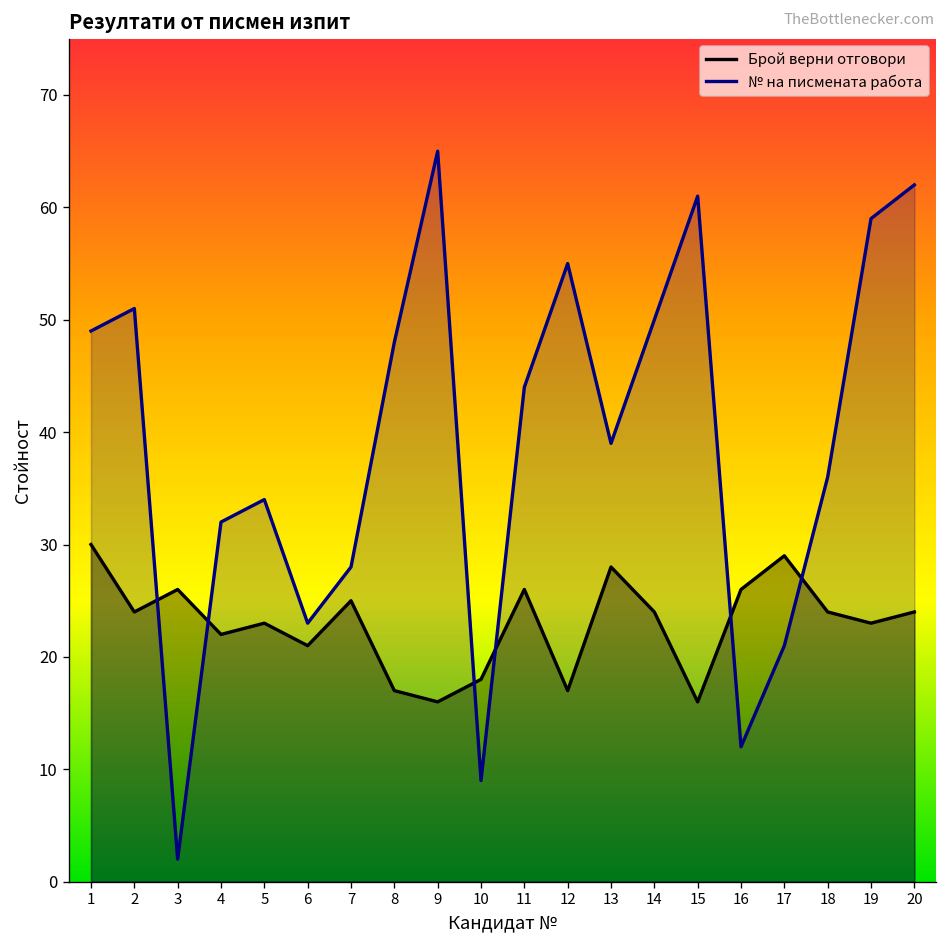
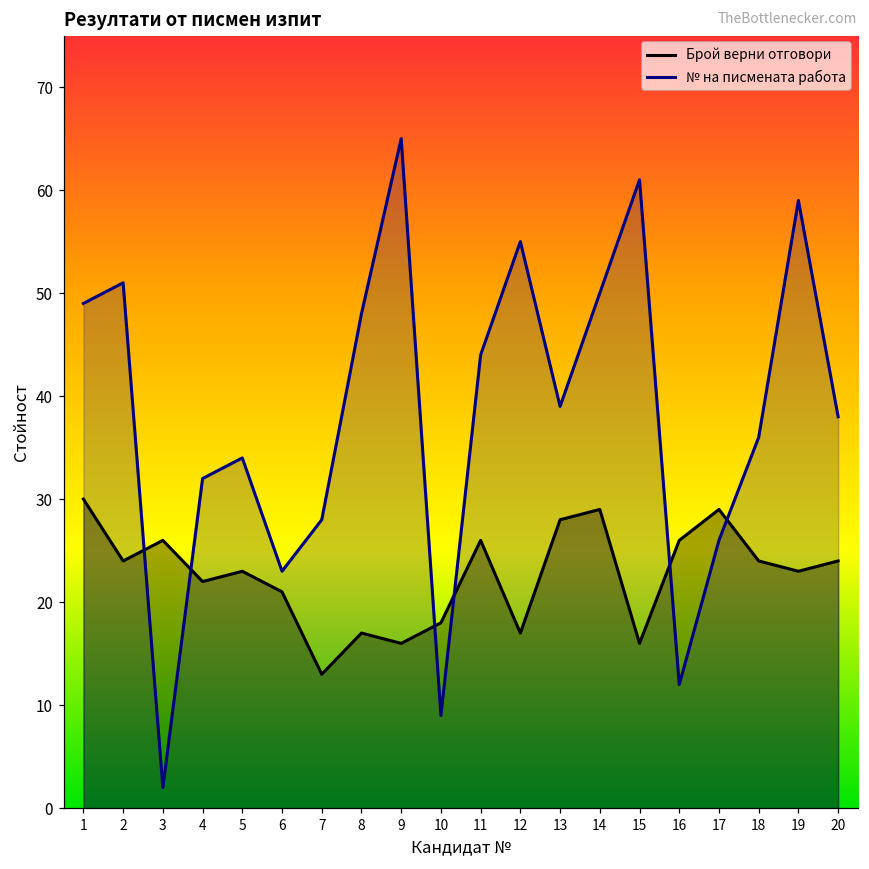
  {
    "Брой верни отговори": {
      "1": 30,
      "2": 24,
      "3": 26,
      "4": 22,
      "5": 23,
      "6": 21,
-     "7": 25,
+     "7": 13,
      "8": 17,
      "9": 16,
      "10": 18,
      "11": 26,
      "12": 17,
      "13": 28,
-     "14": 24,
+     "14": 29,
      "15": 16,
      "16": 26,
      "17": 29,
      "18": 24,
      "19": 23,
      "20": 24
    },
    "№ на писмената работа": {
      "1": 49,
      "2": 51,
      "3": 2,
      "4": 32,
      "5": 34,
      "6": 23,
      "7": 28,
      "8": 48,
      "9": 65,
      "10": 9,
      "11": 44,
      "12": 55,
      "13": 39,
      "14": 50,
      "15": 61,
      "16": 12,
-     "17": 21,
+     "17": 26,
      "18": 36,
      "19": 59,
-     "20": 62
+     "20": 38
    }
  }
